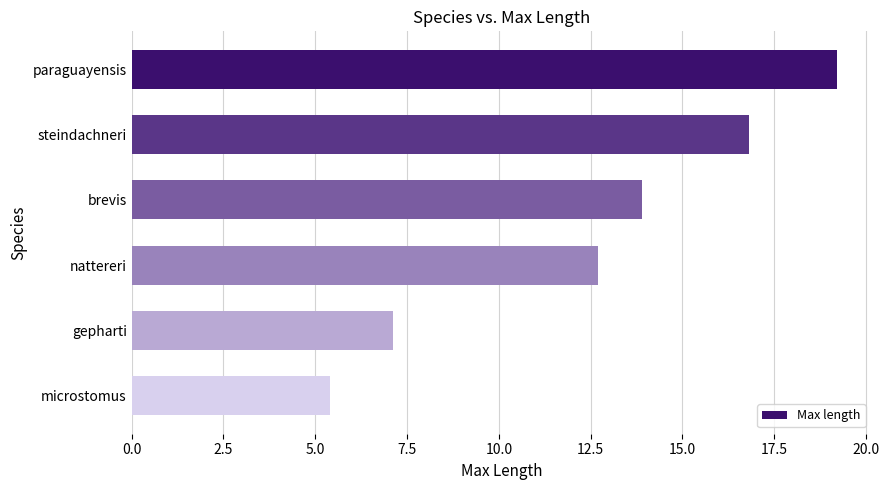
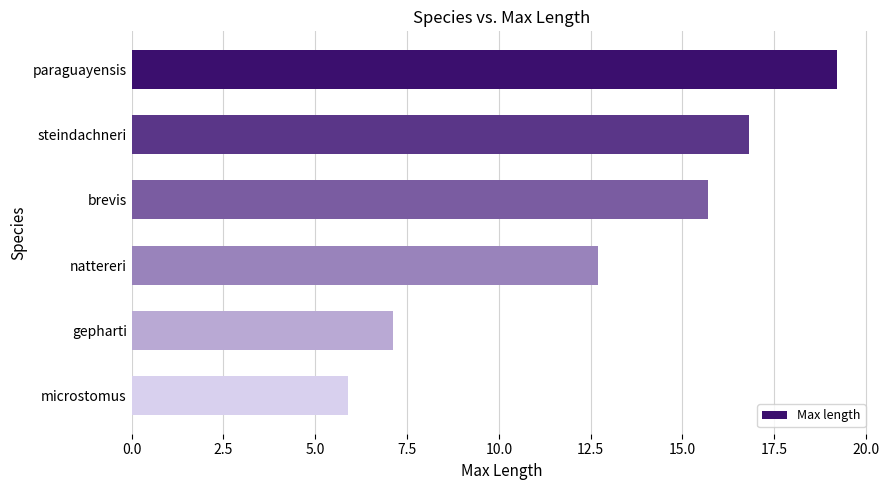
  {
    "paraguayensis": 19.2,
    "steindachneri": 16.8,
-   "brevis": 13.9,
+   "brevis": 15.7,
    "nattereri": 12.7,
    "gepharti": 7.1,
-   "microstomus": 5.4
+   "microstomus": 5.9
  }
